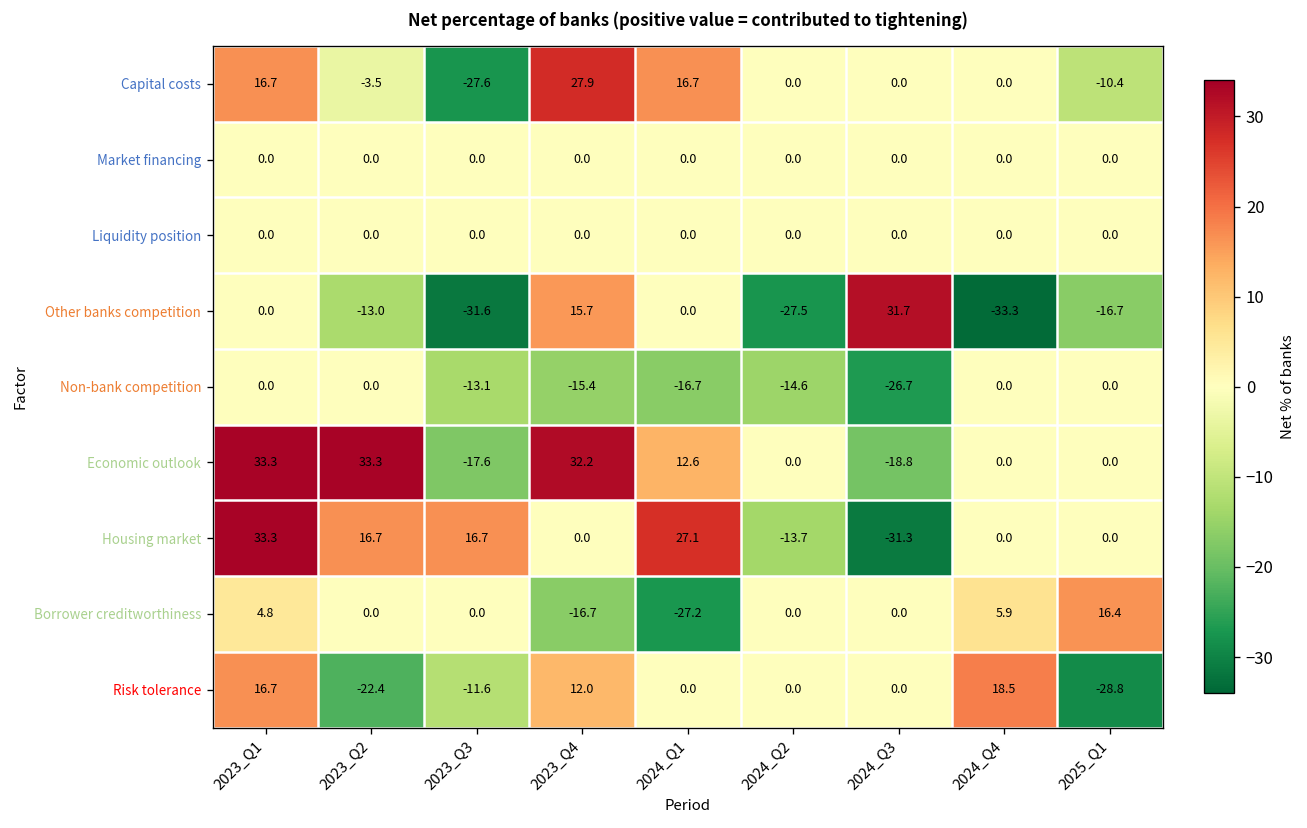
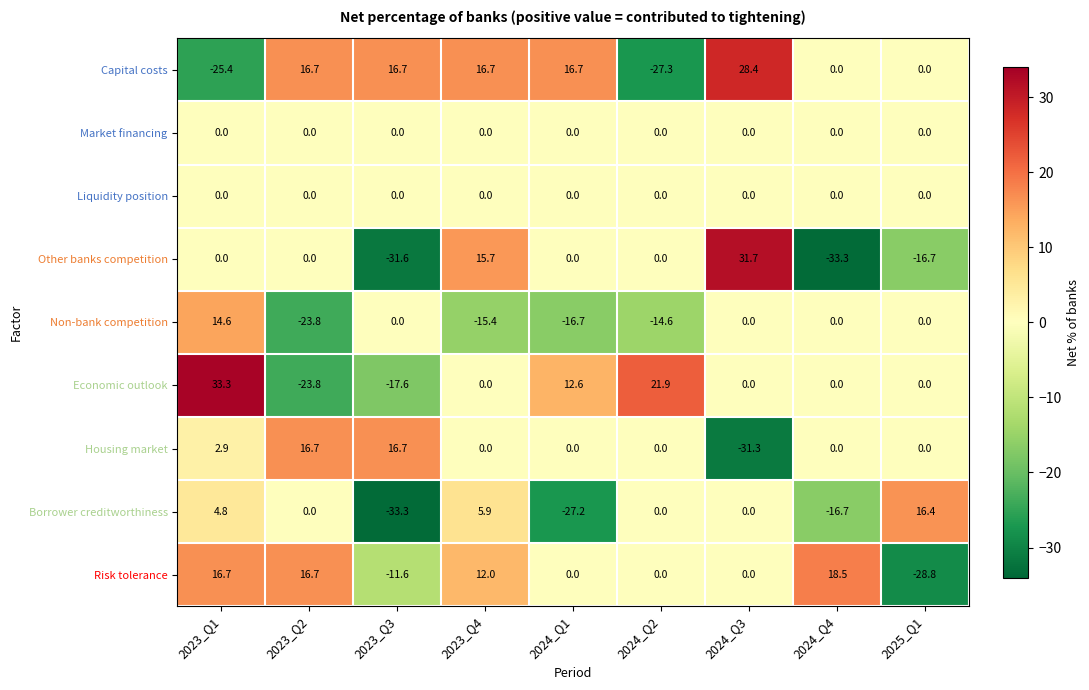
  {
    "Capital costs": {
-     "2023_Q1": 16.7,
-     "2023_Q2": -3.5,
-     "2023_Q3": -27.6,
-     "2023_Q4": 27.9,
+     "2023_Q1": -25.4,
+     "2023_Q2": 16.7,
+     "2023_Q3": 16.7,
+     "2023_Q4": 16.7,
      "2024_Q1": 16.7,
-     "2024_Q2": 0.0,
-     "2024_Q3": 0.0,
+     "2024_Q2": -27.3,
+     "2024_Q3": 28.4,
      "2024_Q4": 0.0,
-     "2025_Q1": -10.4
+     "2025_Q1": 0.0
    },
    "Market financing": {
      "2023_Q1": 0.0,
      "2023_Q2": 0.0,
      "2023_Q3": 0.0,
      "2023_Q4": 0.0,
      "2024_Q1": 0.0,
      "2024_Q2": 0.0,
      "2024_Q3": 0.0,
      "2024_Q4": 0.0,
      "2025_Q1": 0.0
    },
    "Liquidity position": {
      "2023_Q1": 0.0,
      "2023_Q2": 0.0,
      "2023_Q3": 0.0,
      "2023_Q4": 0.0,
      "2024_Q1": 0.0,
      "2024_Q2": 0.0,
      "2024_Q3": 0.0,
      "2024_Q4": 0.0,
      "2025_Q1": 0.0
    },
    "Other banks competition": {
      "2023_Q1": 0.0,
-     "2023_Q2": -13.0,
+     "2023_Q2": 0.0,
      "2023_Q3": -31.6,
      "2023_Q4": 15.7,
      "2024_Q1": 0.0,
-     "2024_Q2": -27.5,
+     "2024_Q2": 0.0,
      "2024_Q3": 31.7,
      "2024_Q4": -33.3,
      "2025_Q1": -16.7
    },
    "Non-bank competition": {
-     "2023_Q1": 0.0,
-     "2023_Q2": 0.0,
-     "2023_Q3": -13.1,
+     "2023_Q1": 14.6,
+     "2023_Q2": -23.8,
+     "2023_Q3": 0.0,
      "2023_Q4": -15.4,
      "2024_Q1": -16.7,
      "2024_Q2": -14.6,
-     "2024_Q3": -26.7,
+     "2024_Q3": 0.0,
      "2024_Q4": 0.0,
      "2025_Q1": 0.0
    },
    "Economic outlook": {
      "2023_Q1": 33.3,
-     "2023_Q2": 33.3,
+     "2023_Q2": -23.8,
      "2023_Q3": -17.6,
-     "2023_Q4": 32.2,
+     "2023_Q4": 0.0,
      "2024_Q1": 12.6,
-     "2024_Q2": 0.0,
-     "2024_Q3": -18.8,
+     "2024_Q2": 21.9,
+     "2024_Q3": 0.0,
      "2024_Q4": 0.0,
      "2025_Q1": 0.0
    },
    "Housing market": {
-     "2023_Q1": 33.3,
+     "2023_Q1": 2.9,
      "2023_Q2": 16.7,
      "2023_Q3": 16.7,
      "2023_Q4": 0.0,
-     "2024_Q1": 27.1,
-     "2024_Q2": -13.7,
+     "2024_Q1": 0.0,
+     "2024_Q2": 0.0,
      "2024_Q3": -31.3,
      "2024_Q4": 0.0,
      "2025_Q1": 0.0
    },
    "Borrower creditworthiness": {
      "2023_Q1": 4.8,
      "2023_Q2": 0.0,
-     "2023_Q3": 0.0,
-     "2023_Q4": -16.7,
+     "2023_Q3": -33.3,
+     "2023_Q4": 5.9,
      "2024_Q1": -27.2,
      "2024_Q2": 0.0,
      "2024_Q3": 0.0,
-     "2024_Q4": 5.9,
+     "2024_Q4": -16.7,
      "2025_Q1": 16.4
    },
    "Risk tolerance": {
      "2023_Q1": 16.7,
-     "2023_Q2": -22.4,
+     "2023_Q2": 16.7,
      "2023_Q3": -11.6,
      "2023_Q4": 12.0,
      "2024_Q1": 0.0,
      "2024_Q2": 0.0,
      "2024_Q3": 0.0,
      "2024_Q4": 18.5,
      "2025_Q1": -28.8
    }
  }
